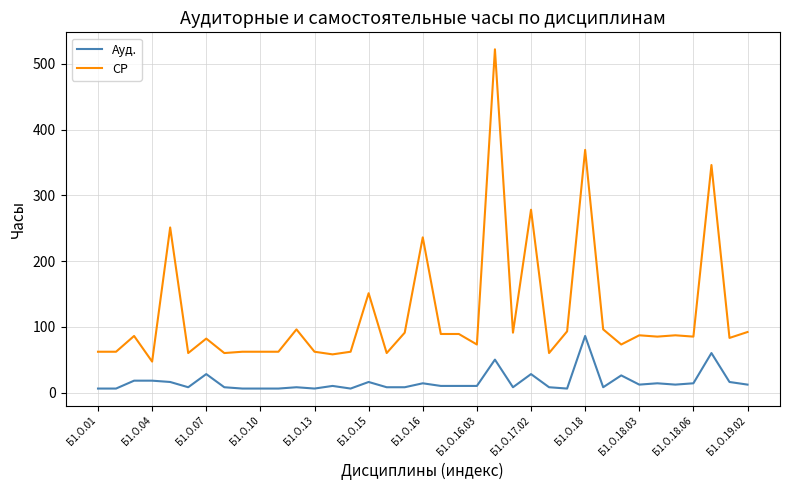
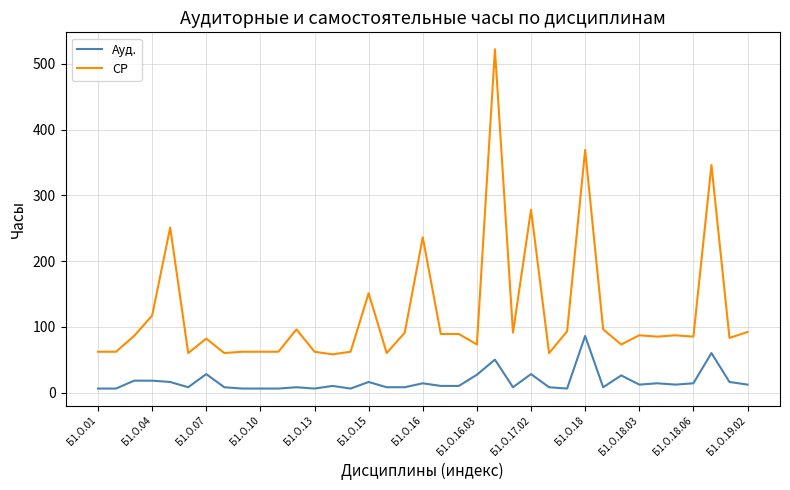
  {
    "Ауд.": {
      "Б1.О.01": 10,
      "Б1.О.04": 20,
      "Б1.О.07": 30,
      "Б1.О.10": 10,
      "Б1.О.13": 10,
      "Б1.О.16": 10,
-     "Б1.О.16.03": 10,
+     "Б1.О.16.03": 30,
      "Б1.О.17.02": 30,
      "Б1.О.18": 90,
      "Б1.О.18.03": 10,
      "Б1.О.18.06": 10,
      "Б1.О.19.02": 10
    },
    "СР": {
      "Б1.О.01": 60,
-     "Б1.О.04": 50,
+     "Б1.О.04": 120,
      "Б1.О.07": 80,
      "Б1.О.10": 60,
      "Б1.О.13": 60,
      "Б1.О.16": 240,
      "Б1.О.16.03": 70,
      "Б1.О.17.02": 280,
      "Б1.О.18": 370,
      "Б1.О.18.03": 90,
      "Б1.О.18.06": 90,
      "Б1.О.19.02": 90
    }
  }
